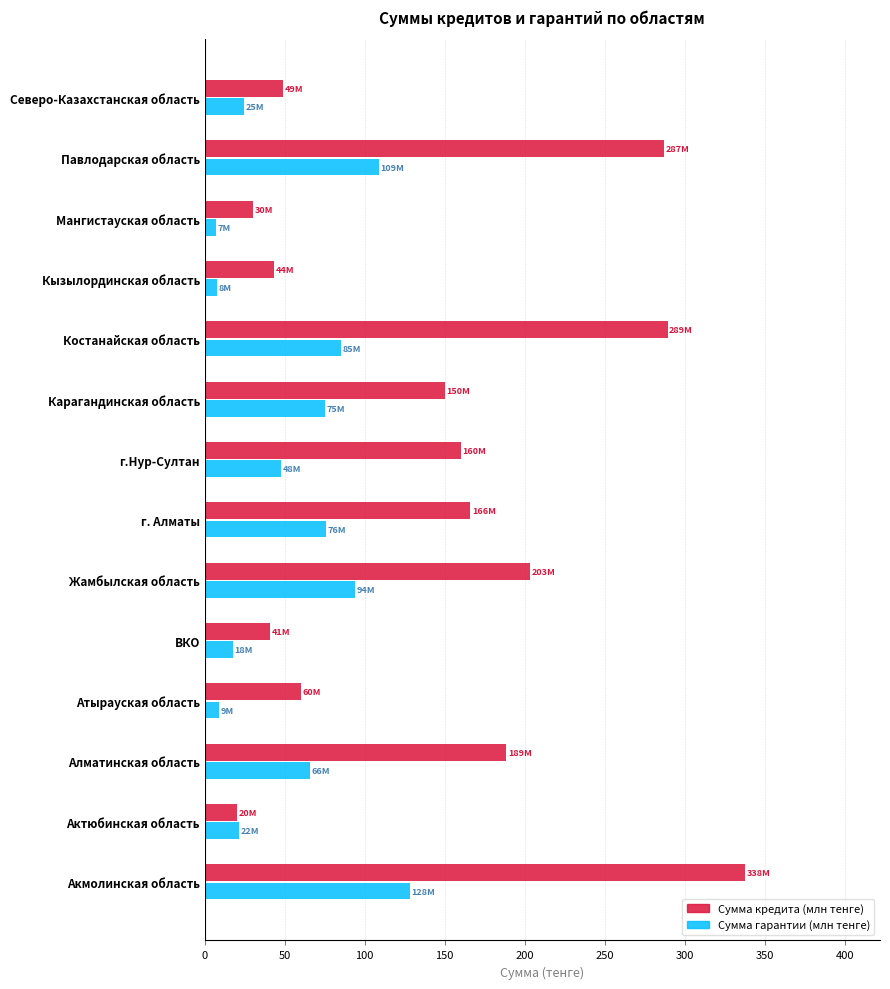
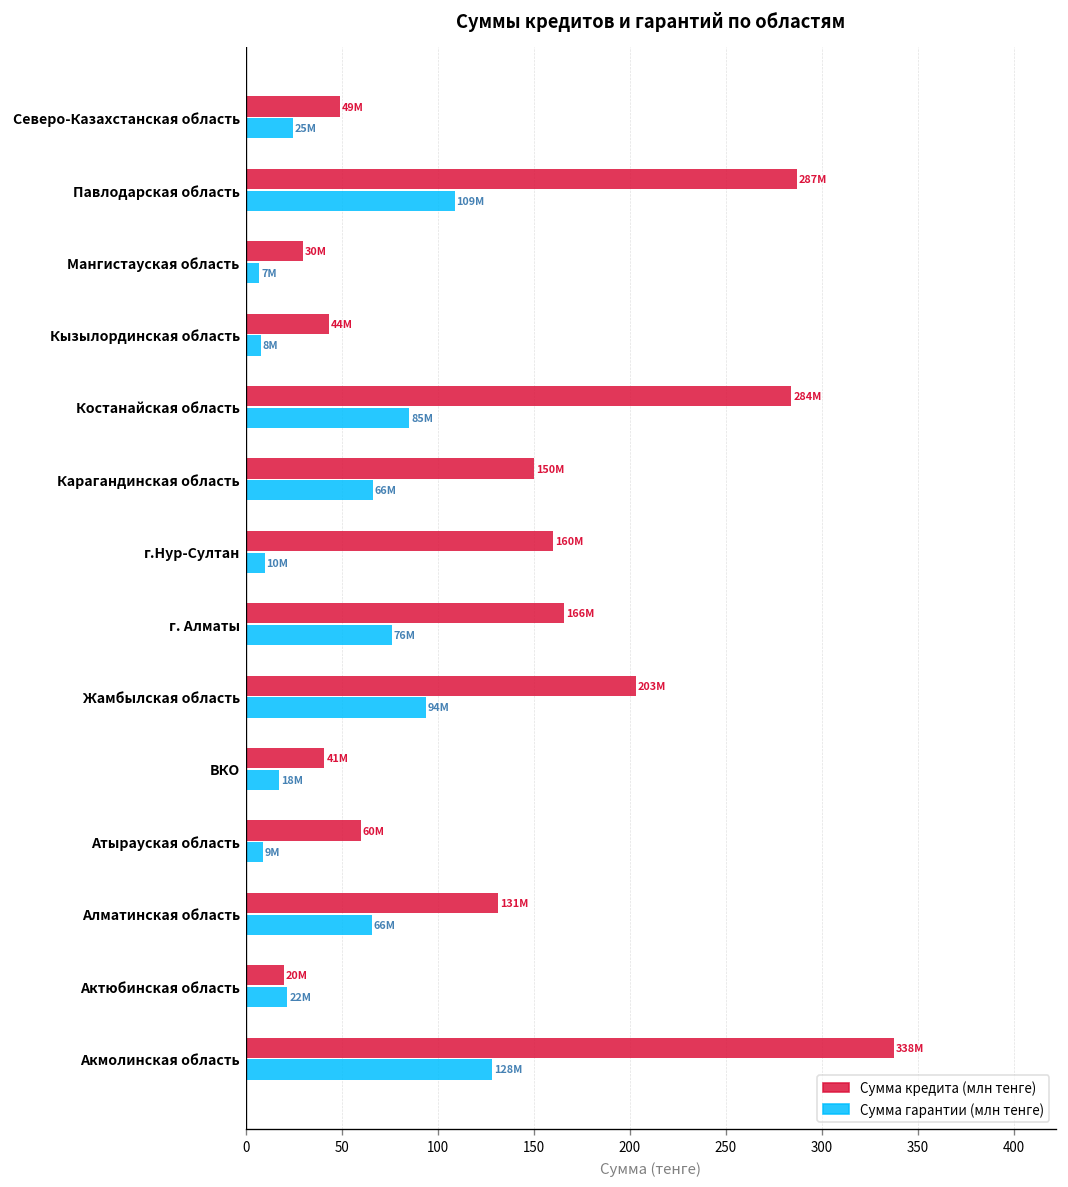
  {
    "Сумма кредита (млн тенге)": {
      "Северо-Казахстанская область": "49M",
      "Павлодарская область": "287M",
      "Мангистауская область": "30M",
      "Кызылординская область": "44M",
-     "Костанайская область": "289M",
+     "Костанайская область": "284M",
      "Карагандинская область": "150M",
      "г.Нур-Султан": "160M",
      "г. Алматы": "166M",
      "Жамбылская область": "203M",
      "ВКО": "41M",
      "Атырауская область": "60M",
-     "Алматинская область": "189M",
+     "Алматинская область": "131M",
      "Актюбинская область": "20M",
      "Акмолинская область": "338M"
    },
    "Сумма гарантии (млн тенге)": {
      "Северо-Казахстанская область": "25M",
      "Павлодарская область": "109M",
      "Мангистауская область": "7M",
      "Кызылординская область": "8M",
      "Костанайская область": "85M",
-     "Карагандинская область": "75M",
-     "г.Нур-Султан": "48M",
+     "Карагандинская область": "66M",
+     "г.Нур-Султан": "10M",
      "г. Алматы": "76M",
      "Жамбылская область": "94M",
      "ВКО": "18M",
      "Атырауская область": "9M",
      "Алматинская область": "66M",
      "Актюбинская область": "22M",
      "Акмолинская область": "128M"
    }
  }
